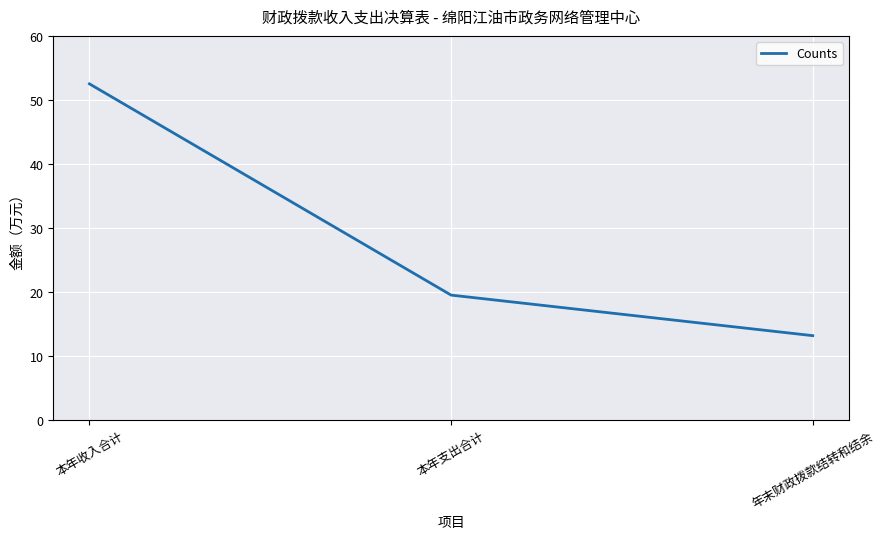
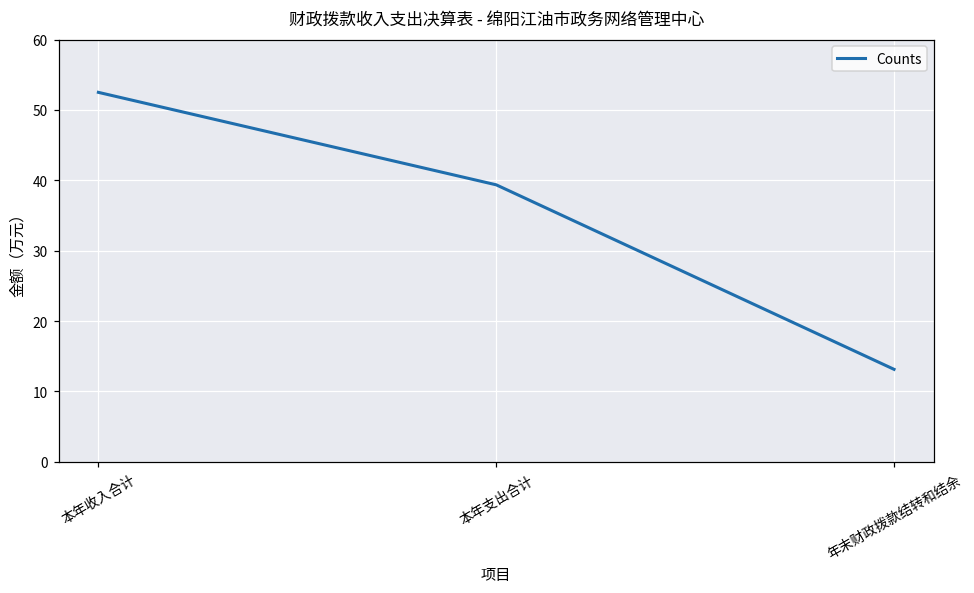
  {
    "本年收入合计": 53,
-   "本年支出合计": 19,
+   "本年支出合计": 39,
    "年末财政拨款结转和结余": 13
  }
